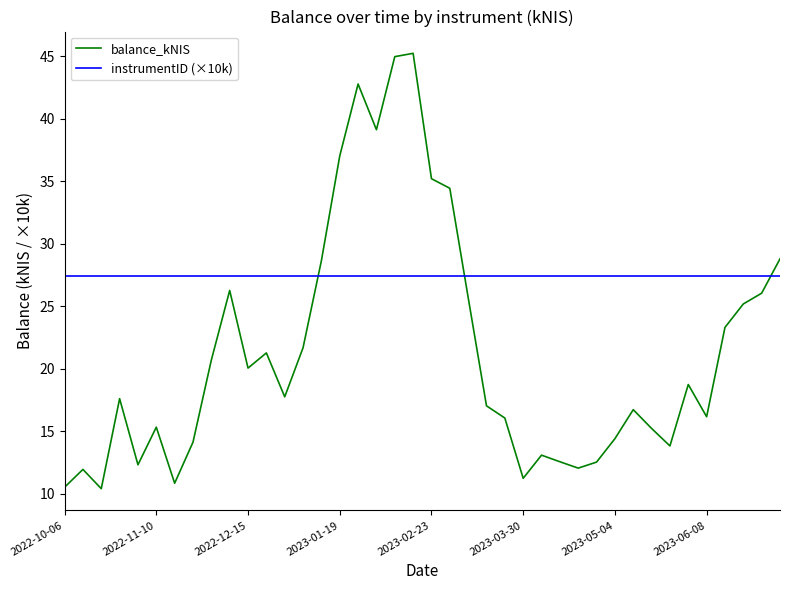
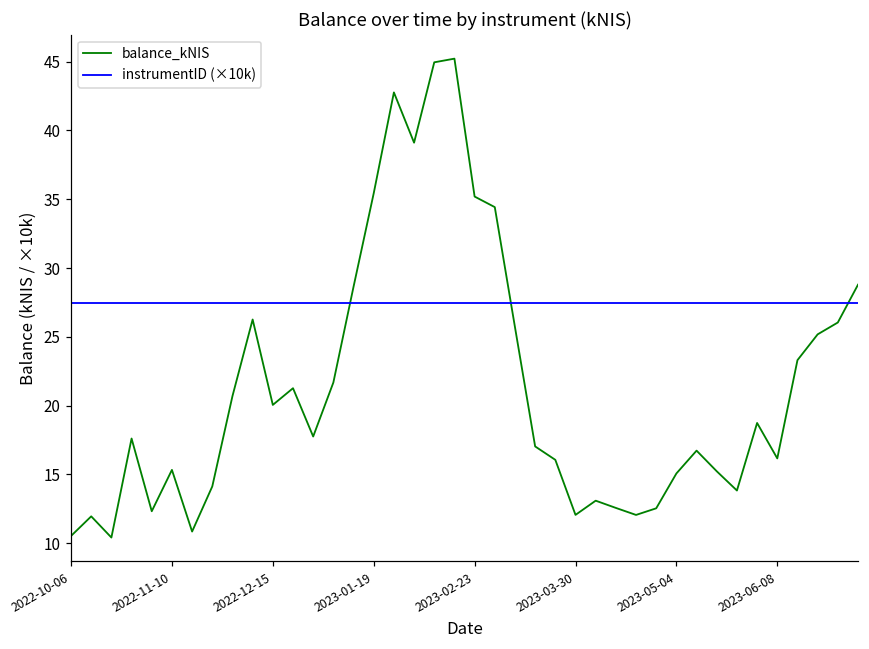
  {
    "balance_kNIS": {
      "2022-10-06": 10.5,
      "2022-11-10": 15.3,
      "2022-12-15": 20.1,
-     "2023-01-19": 37.0,
+     "2023-01-19": 35.4,
      "2023-02-23": 35.2,
-     "2023-03-30": 11.2,
-     "2023-05-04": 14.4,
+     "2023-03-30": 12.1,
+     "2023-05-04": 15.1,
      "2023-06-08": 16.2
    },
    "instrumentID (×10k)": {
      "2022-10-06": 27.4,
      "2022-11-10": 27.4,
      "2022-12-15": 27.4,
      "2023-01-19": 27.4,
      "2023-02-23": 27.4,
      "2023-03-30": 27.4,
      "2023-05-04": 27.4,
      "2023-06-08": 27.4
    }
  }
